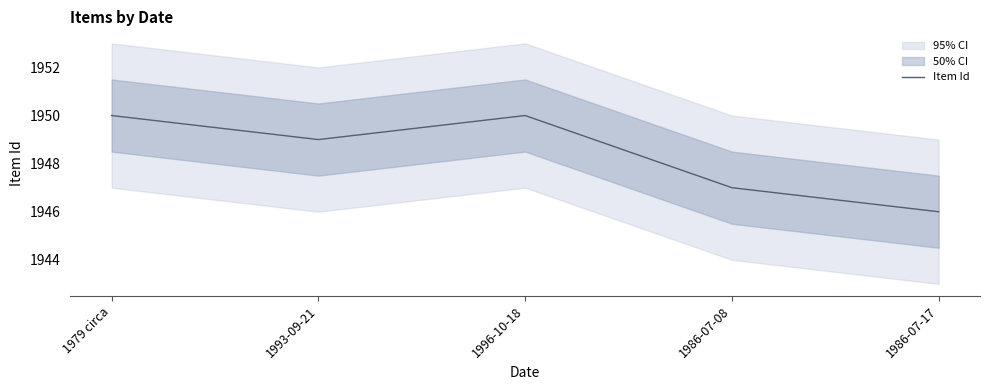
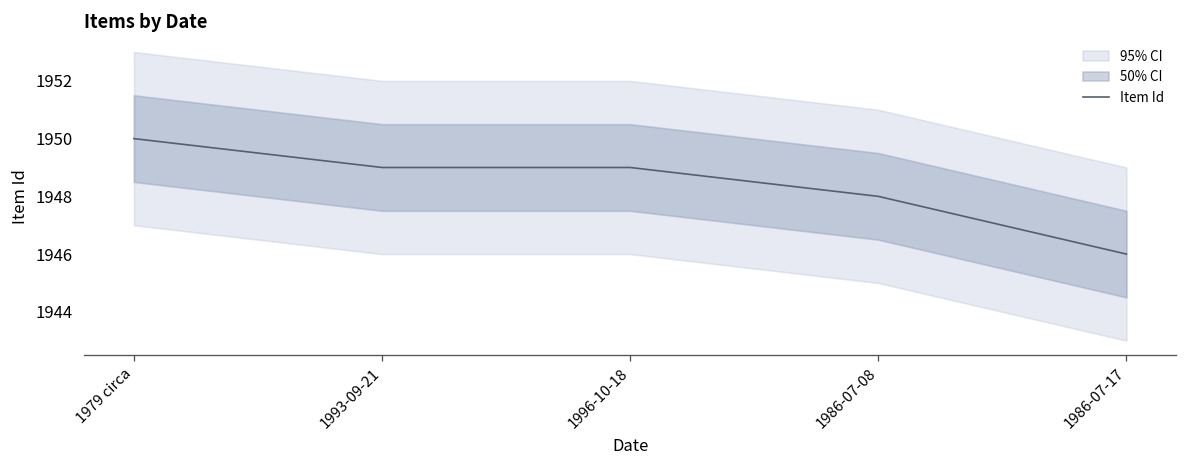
  {
    "Item Id": {
      "1979 circa": 1950,
      "1993-09-21": 1949,
-     "1996-10-18": 1950,
-     "1986-07-08": 1947,
+     "1996-10-18": 1949,
+     "1986-07-08": 1948,
      "1986-07-17": 1946
    }
  }
